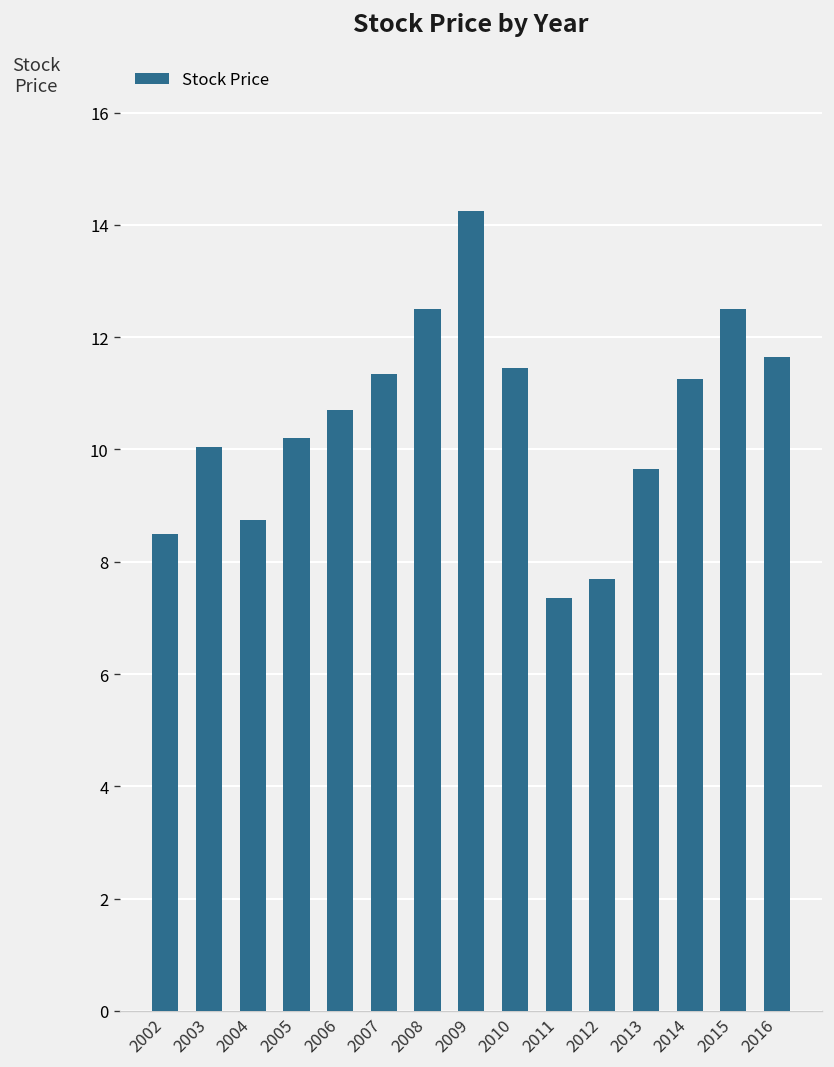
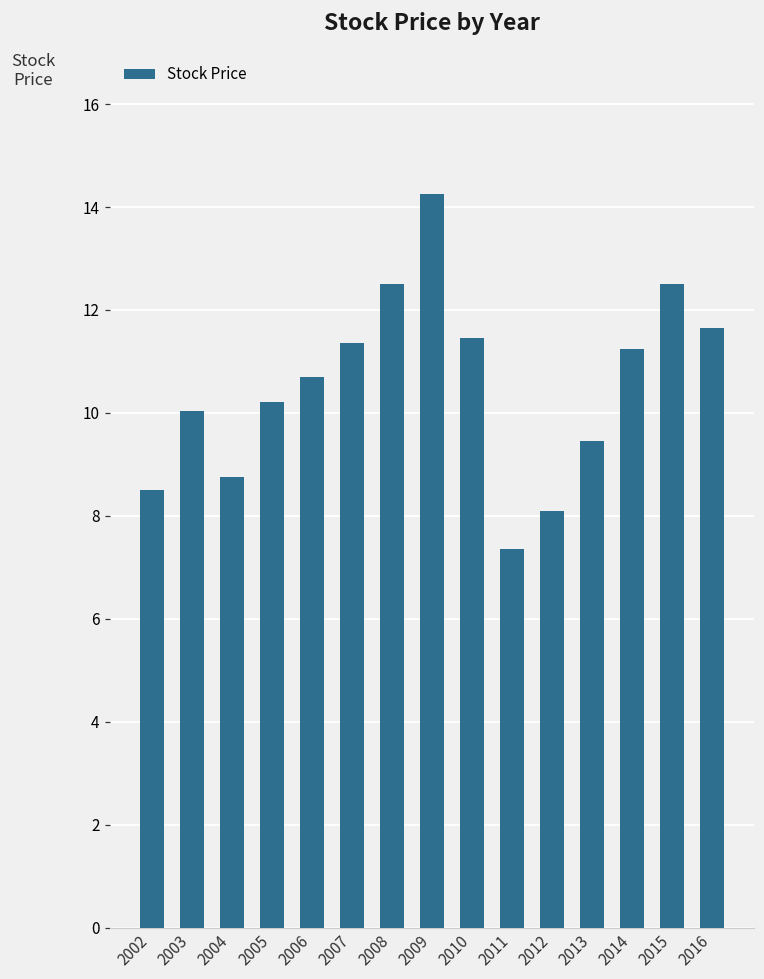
  {
    "2002": 8.5,
    "2003": 10.0,
    "2004": 8.8,
    "2005": 10.2,
    "2006": 10.7,
    "2007": 11.4,
    "2008": 12.5,
    "2009": 14.3,
    "2010": 11.5,
    "2011": 7.4,
-   "2012": 7.7,
-   "2013": 9.7,
+   "2012": 8.1,
+   "2013": 9.5,
    "2014": 11.3,
    "2015": 12.5,
    "2016": 11.7
  }
